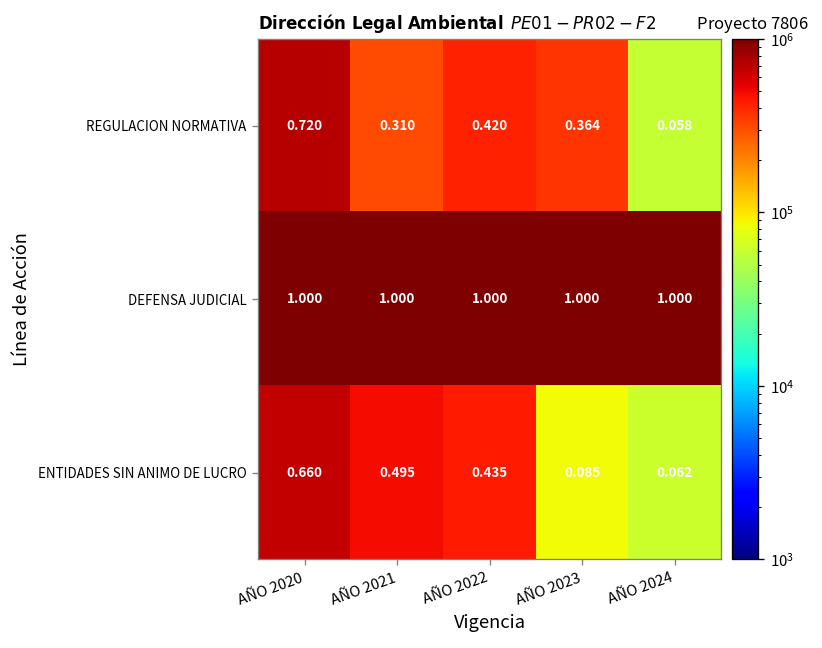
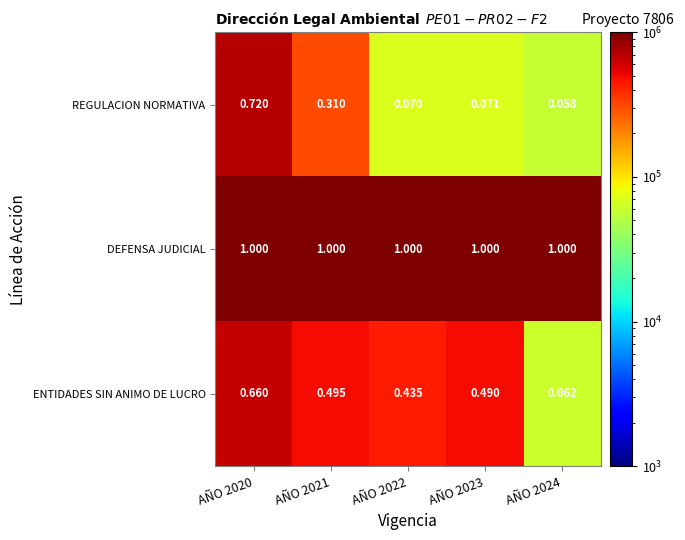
  {
    "REGULACION NORMATIVA": {
      "AÑO 2020": 0.720,
      "AÑO 2021": 0.310,
-     "AÑO 2022": 0.420,
-     "AÑO 2023": 0.364,
+     "AÑO 2022": 0.070,
+     "AÑO 2023": 0.071,
      "AÑO 2024": 0.058
    },
    "DEFENSA JUDICIAL": {
      "AÑO 2020": 1.000,
      "AÑO 2021": 1.000,
      "AÑO 2022": 1.000,
      "AÑO 2023": 1.000,
      "AÑO 2024": 1.000
    },
    "ENTIDADES SIN ANIMO DE LUCRO": {
      "AÑO 2020": 0.660,
      "AÑO 2021": 0.495,
      "AÑO 2022": 0.435,
-     "AÑO 2023": 0.085,
+     "AÑO 2023": 0.490,
      "AÑO 2024": 0.062
    }
  }
